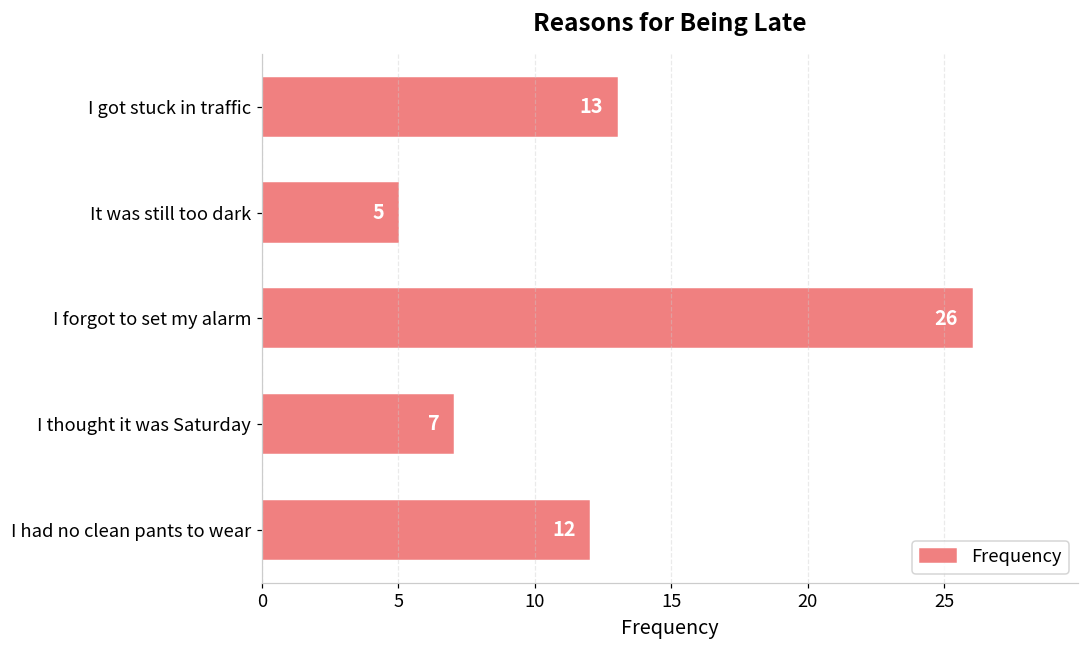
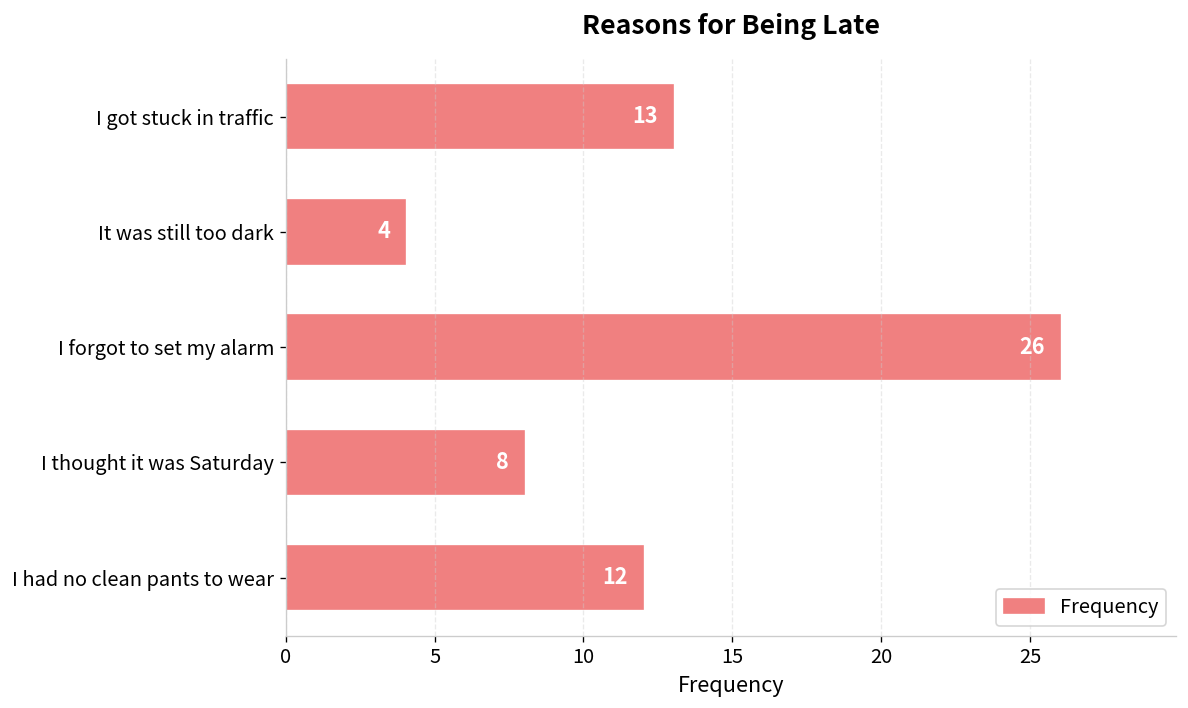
  {
    "I got stuck in traffic": 13,
-   "It was still too dark": 5,
+   "It was still too dark": 4,
    "I forgot to set my alarm": 26,
-   "I thought it was Saturday": 7,
+   "I thought it was Saturday": 8,
    "I had no clean pants to wear": 12
  }
